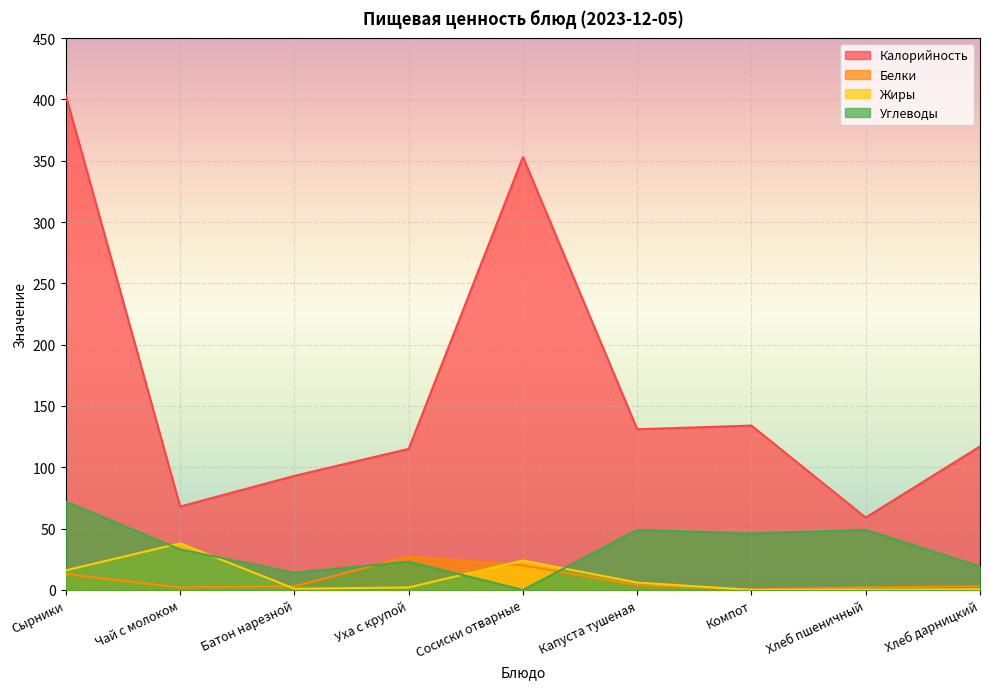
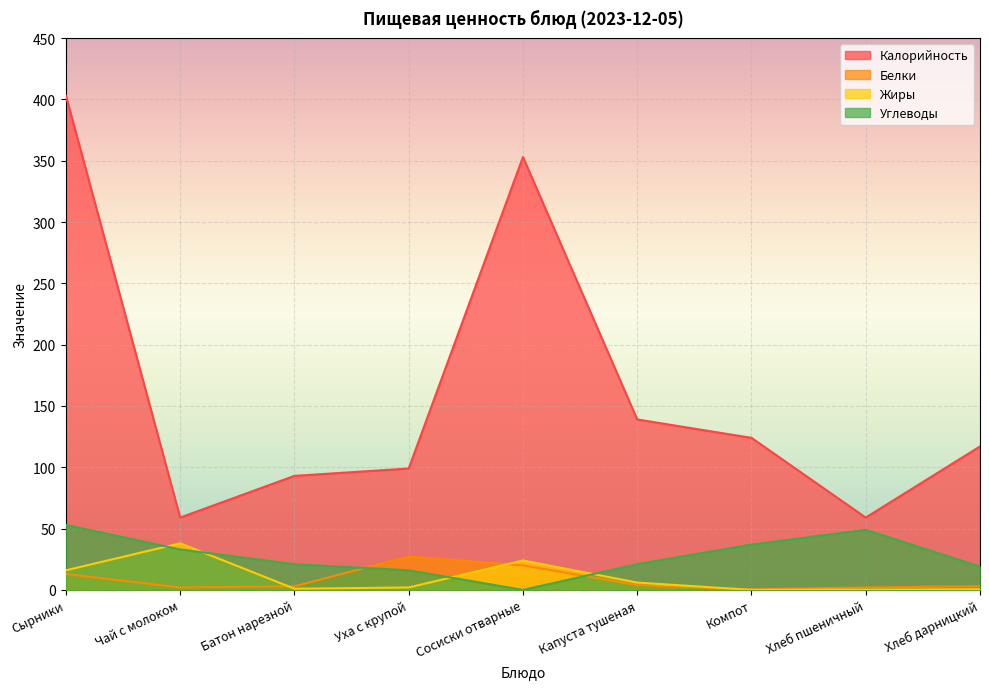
  {
    "Калорийность": {
      "Сырники": 403,
-     "Чай с молоком": 68,
+     "Чай с молоком": 59,
      "Батон нарезной": 93,
-     "Уха с крупой": 115,
+     "Уха с крупой": 99,
      "Сосиски отварные": 353,
-     "Капуста тушеная": 131,
-     "Компот": 134,
+     "Капуста тушеная": 139,
+     "Компот": 124,
      "Хлеб пшеничный": 59,
      "Хлеб дарницкий": 117
    },
    "Белки": {
      "Сырники": 13,
      "Чай с молоком": 2,
      "Уха с крупой": 27,
      "Сосиски отварные": 20,
      "Хлеб дарницкий": 3
    },
    "Жиры": {
      "Сырники": 16,
      "Чай с молоком": 38,
      "Уха с крупой": 2,
      "Сосиски отварные": 24,
      "Хлеб дарницкий": 0
    },
    "Углеводы": {
-     "Сырники": 72,
+     "Сырники": 53,
      "Чай с молоком": 33,
-     "Батон нарезной": 14,
-     "Уха с крупой": 23,
+     "Батон нарезной": 21,
+     "Уха с крупой": 16,
      "Сосиски отварные": 0,
-     "Капуста тушеная": 49,
-     "Компот": 46,
+     "Капуста тушеная": 21,
+     "Компот": 37,
      "Хлеб пшеничный": 49,
      "Хлеб дарницкий": 19
    }
  }
